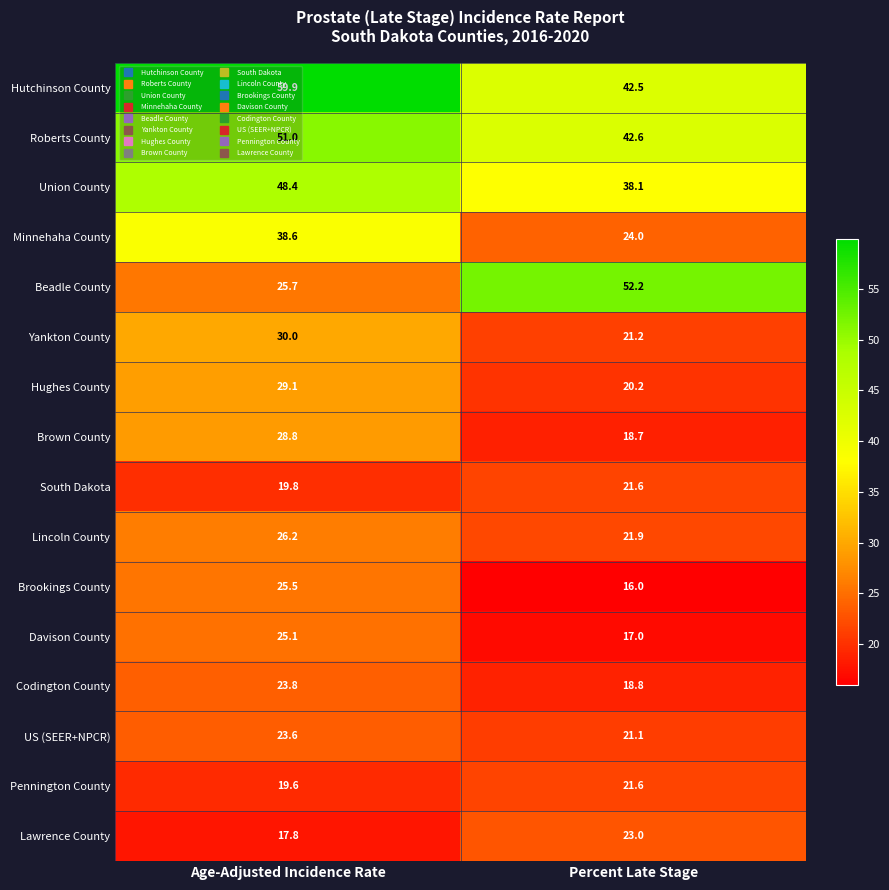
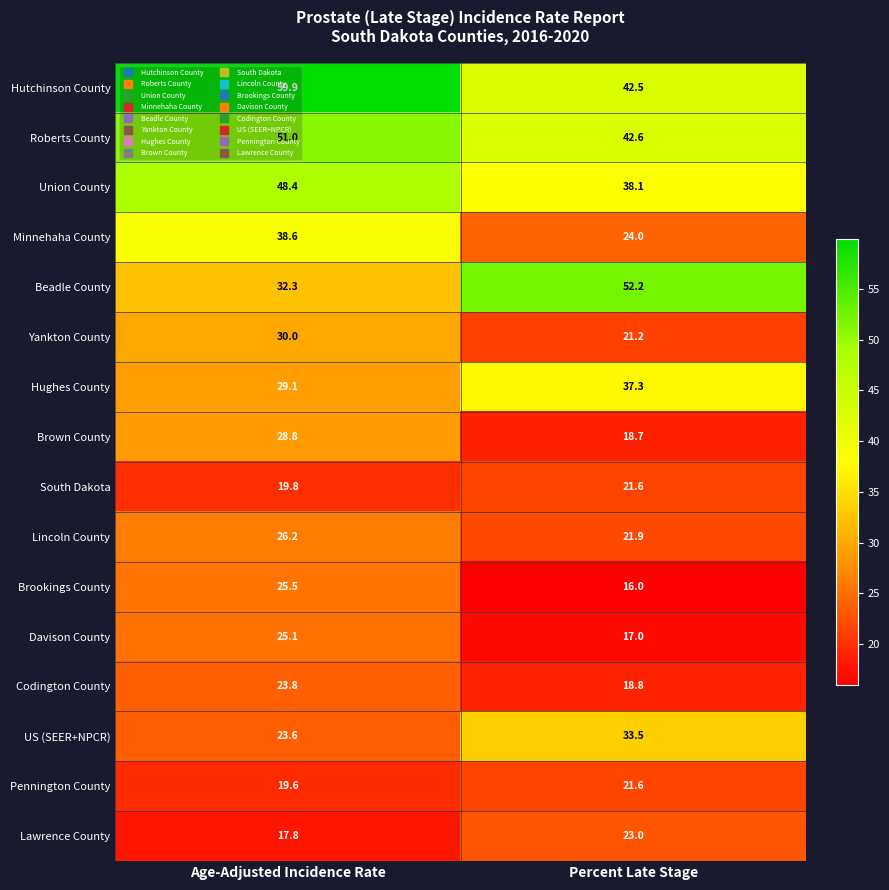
  {
    "Hutchinson County": {
      "Percent Late Stage": 42.5
    },
    "Roberts County": {
      "Percent Late Stage": 42.6
    },
    "Union County": {
      "Age-Adjusted Incidence Rate": 48.4,
      "Percent Late Stage": 38.1
    },
    "Minnehaha County": {
      "Age-Adjusted Incidence Rate": 38.6,
      "Percent Late Stage": 24.0
    },
    "Beadle County": {
-     "Age-Adjusted Incidence Rate": 25.7,
+     "Age-Adjusted Incidence Rate": 32.3,
      "Percent Late Stage": 52.2
    },
    "Yankton County": {
      "Age-Adjusted Incidence Rate": 30.0,
      "Percent Late Stage": 21.2
    },
    "Hughes County": {
      "Age-Adjusted Incidence Rate": 29.1,
-     "Percent Late Stage": 20.2
+     "Percent Late Stage": 37.3
    },
    "Brown County": {
      "Age-Adjusted Incidence Rate": 28.8,
      "Percent Late Stage": 18.7
    },
    "South Dakota": {
      "Age-Adjusted Incidence Rate": 19.8,
      "Percent Late Stage": 21.6
    },
    "Lincoln County": {
      "Age-Adjusted Incidence Rate": 26.2,
      "Percent Late Stage": 21.9
    },
    "Brookings County": {
      "Age-Adjusted Incidence Rate": 25.5,
      "Percent Late Stage": 16.0
    },
    "Davison County": {
      "Age-Adjusted Incidence Rate": 25.1,
      "Percent Late Stage": 17.0
    },
    "Codington County": {
      "Age-Adjusted Incidence Rate": 23.8,
      "Percent Late Stage": 18.8
    },
    "US (SEER+NPCR)": {
      "Age-Adjusted Incidence Rate": 23.6,
-     "Percent Late Stage": 21.1
+     "Percent Late Stage": 33.5
    },
    "Pennington County": {
      "Age-Adjusted Incidence Rate": 19.6,
      "Percent Late Stage": 21.6
    },
    "Lawrence County": {
      "Age-Adjusted Incidence Rate": 17.8,
      "Percent Late Stage": 23.0
    }
  }
